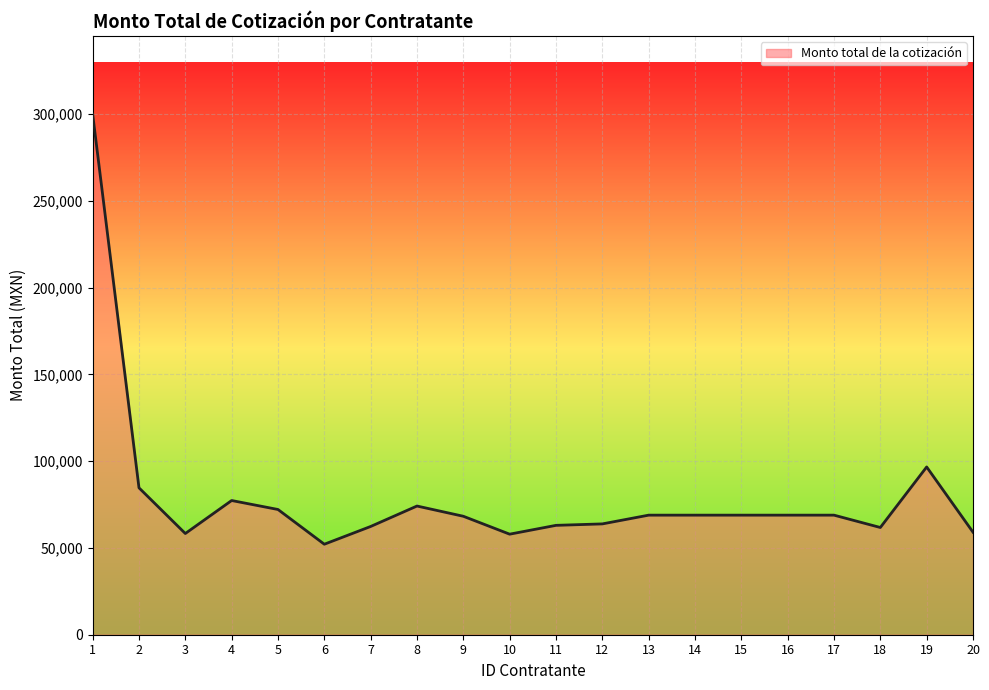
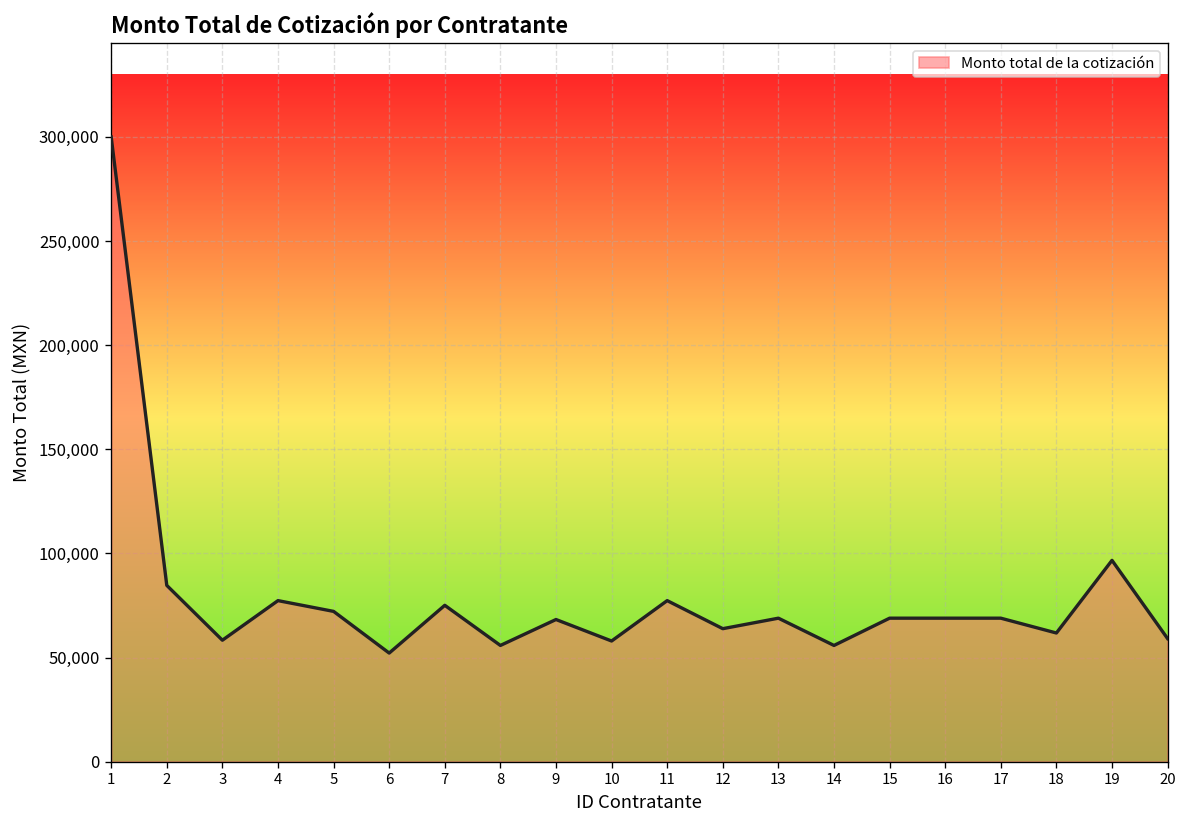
  {
    "1": "300,000",
    "2": "85,000",
    "3": "58,000",
    "4": "77,000",
    "5": "72,000",
    "6": "52,000",
-   "7": "62,000",
-   "8": "74,000",
+   "7": "75,000",
+   "8": "56,000",
    "9": "68,000",
    "10": "58,000",
-   "11": "63,000",
+   "11": "77,000",
    "12": "64,000",
    "13": "69,000",
-   "14": "69,000",
+   "14": "56,000",
    "15": "69,000",
    "16": "69,000",
    "17": "69,000",
    "18": "62,000",
    "19": "97,000",
    "20": "59,000"
  }
